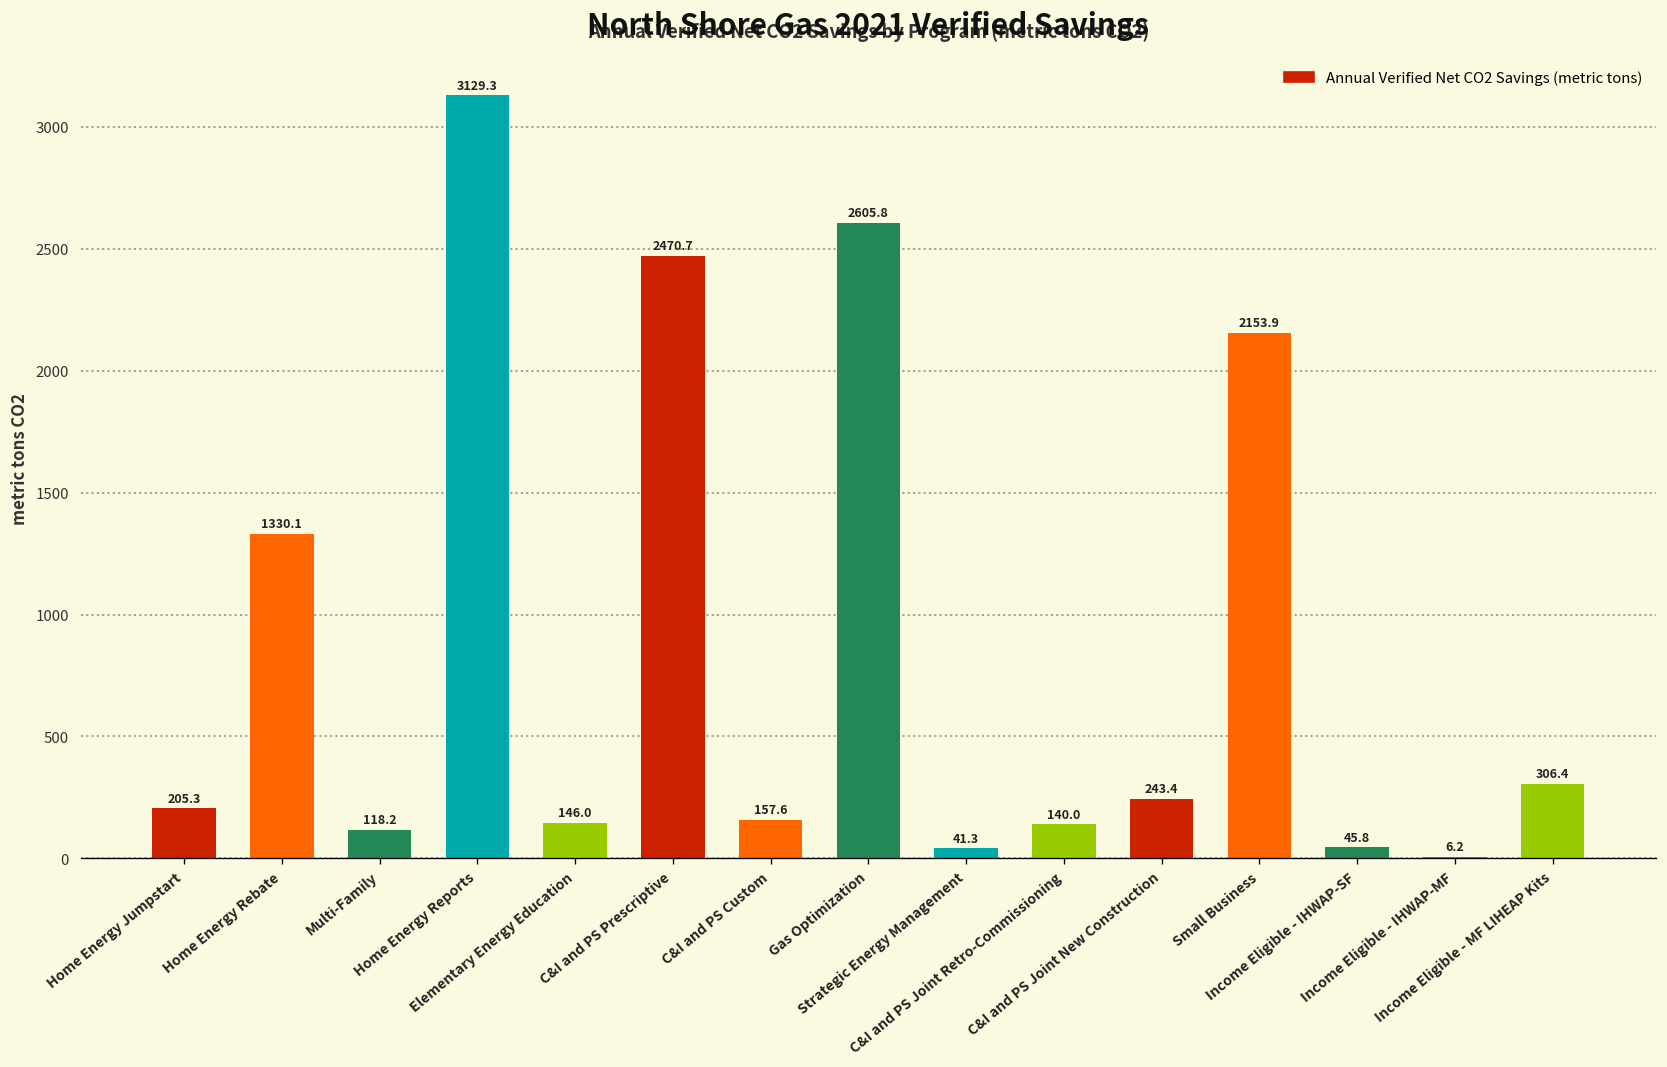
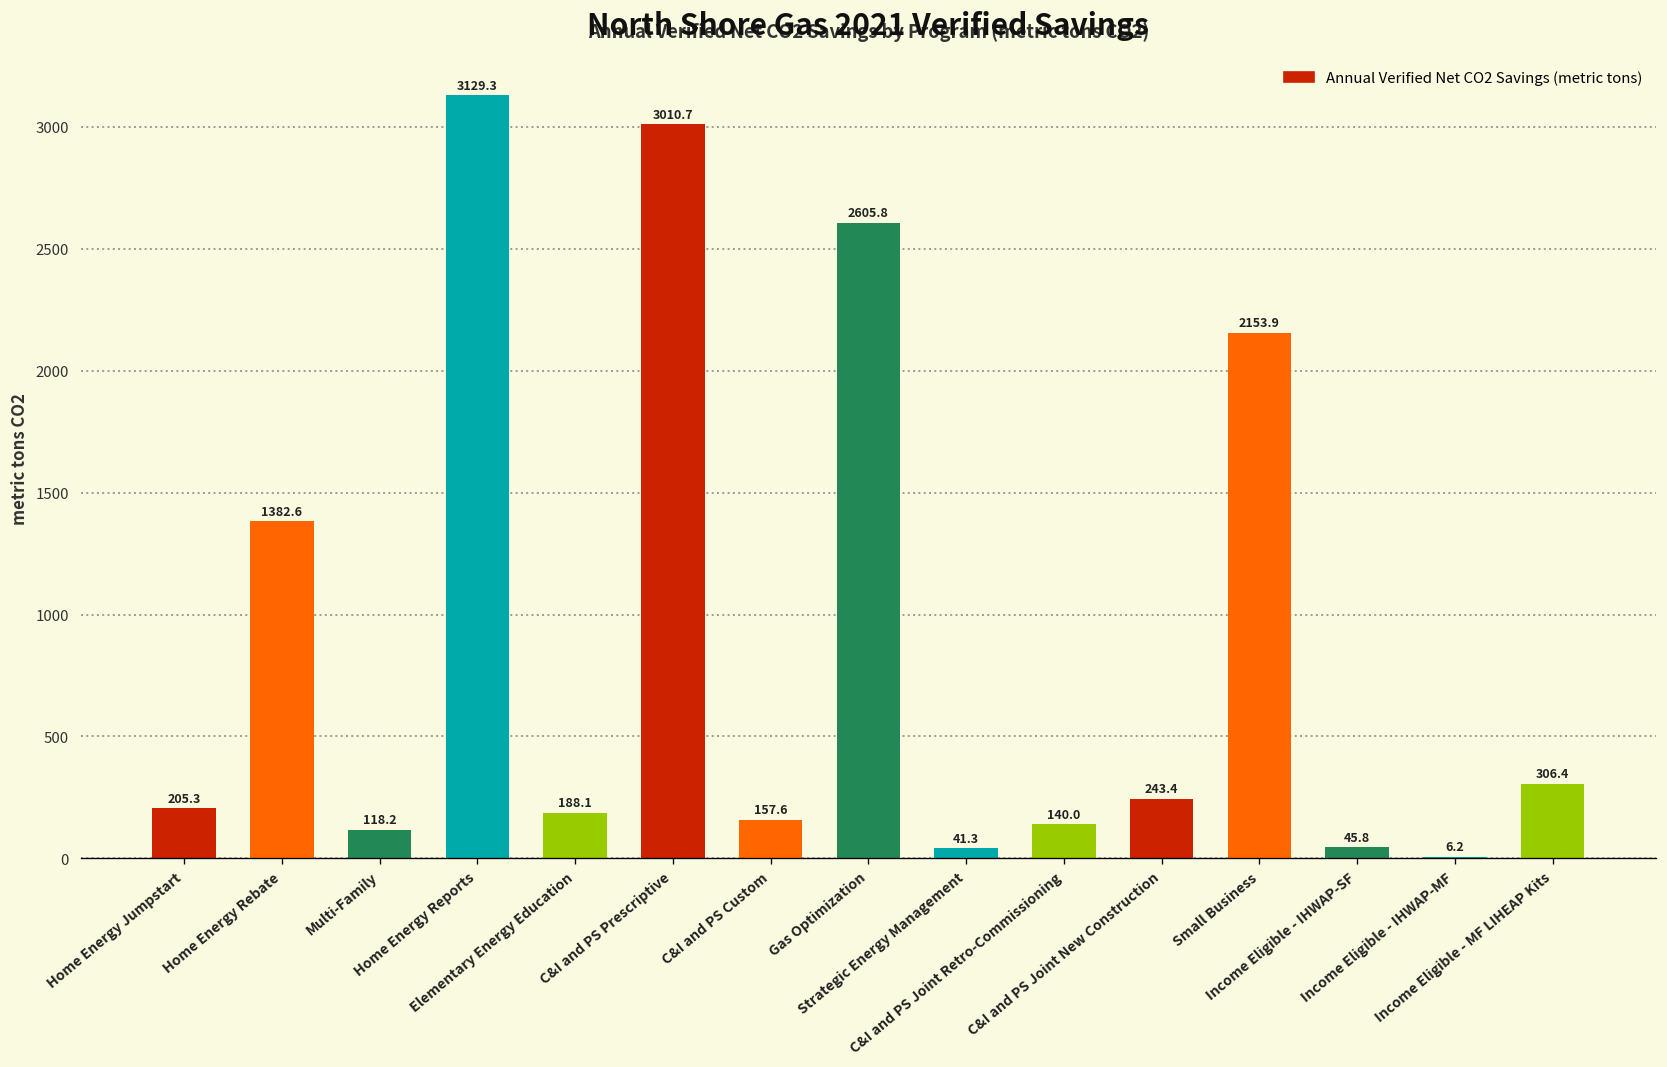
  {
    "Home Energy Jumpstart": 205.3,
-   "Home Energy Rebate": 1330.1,
+   "Home Energy Rebate": 1382.6,
    "Multi-Family": 118.2,
    "Home Energy Reports": 3129.3,
-   "Elementary Energy Education": 146.0,
-   "C&I and PS Prescriptive": 2470.7,
+   "Elementary Energy Education": 188.1,
+   "C&I and PS Prescriptive": 3010.7,
    "C&I and PS Custom": 157.6,
    "Gas Optimization": 2605.8,
    "Strategic Energy Management": 41.3,
    "C&I and PS Joint Retro-Commissioning": 140.0,
    "C&I and PS Joint New Construction": 243.4,
    "Small Business": 2153.9,
    "Income Eligible - IHWAP-SF": 45.8,
    "Income Eligible - IHWAP-MF": 6.2,
    "Income Eligible - MF LIHEAP Kits": 306.4
  }
